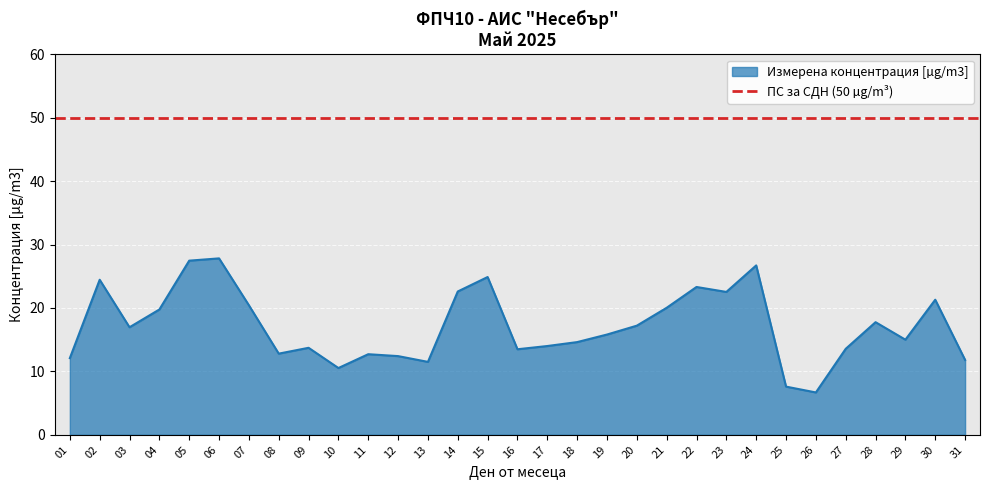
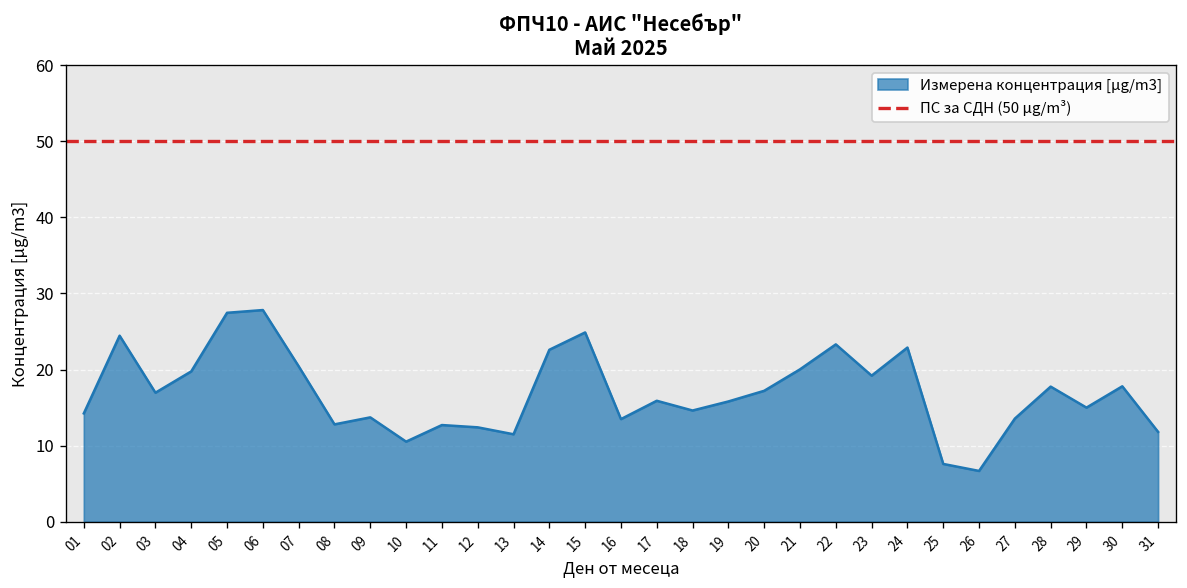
  {
-   "01": 12,
+   "01": 14,
    "02": 24,
    "03": 17,
    "04": 20,
    "05": 27,
    "06": 28,
    "07": 20,
    "08": 13,
    "09": 14,
    "10": 11,
    "11": 13,
    "12": 12,
    "13": 12,
    "14": 23,
    "15": 25,
    "16": 13,
-   "17": 14,
+   "17": 16,
    "18": 15,
    "19": 16,
    "20": 17,
    "21": 20,
    "22": 23,
-   "23": 23,
-   "24": 27,
+   "23": 19,
+   "24": 23,
    "25": 8,
    "26": 7,
    "27": 14,
    "28": 18,
    "29": 15,
-   "30": 21,
+   "30": 18,
    "31": 12
  }
